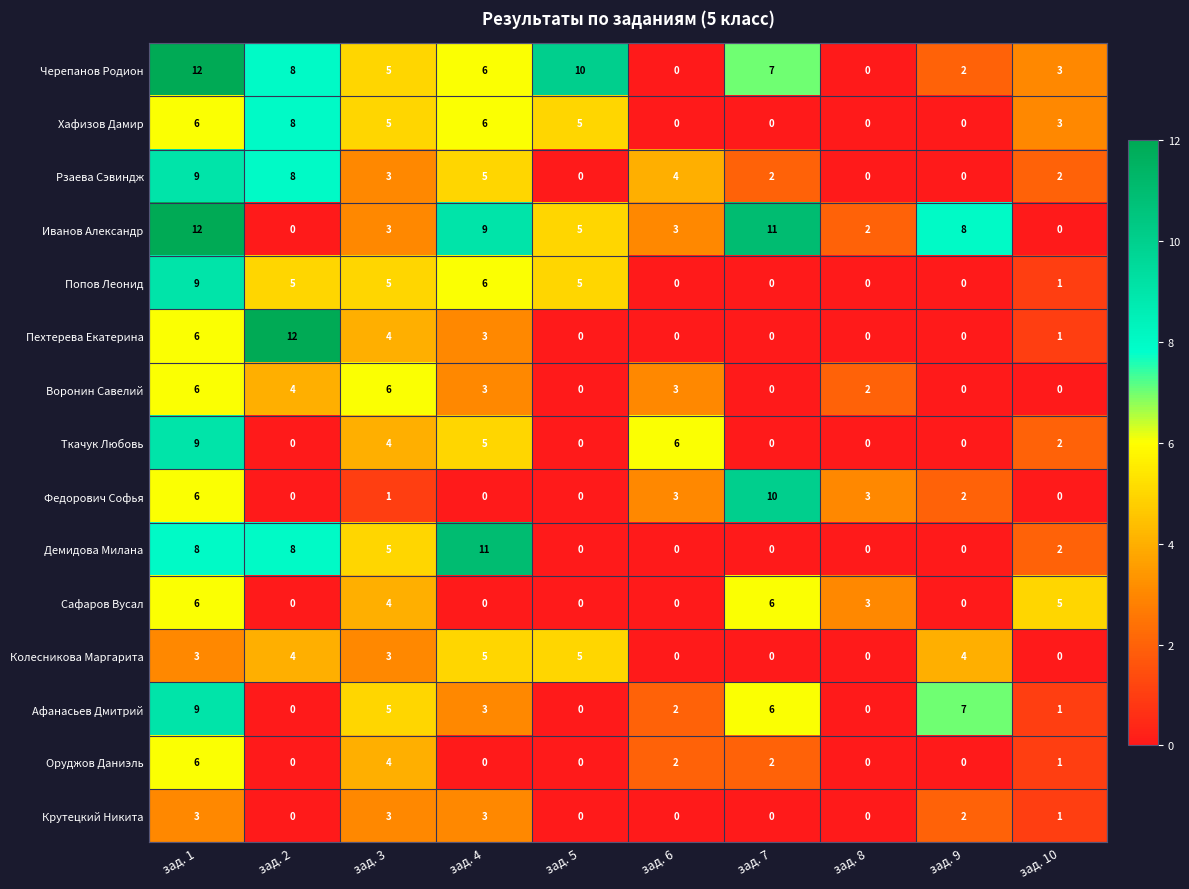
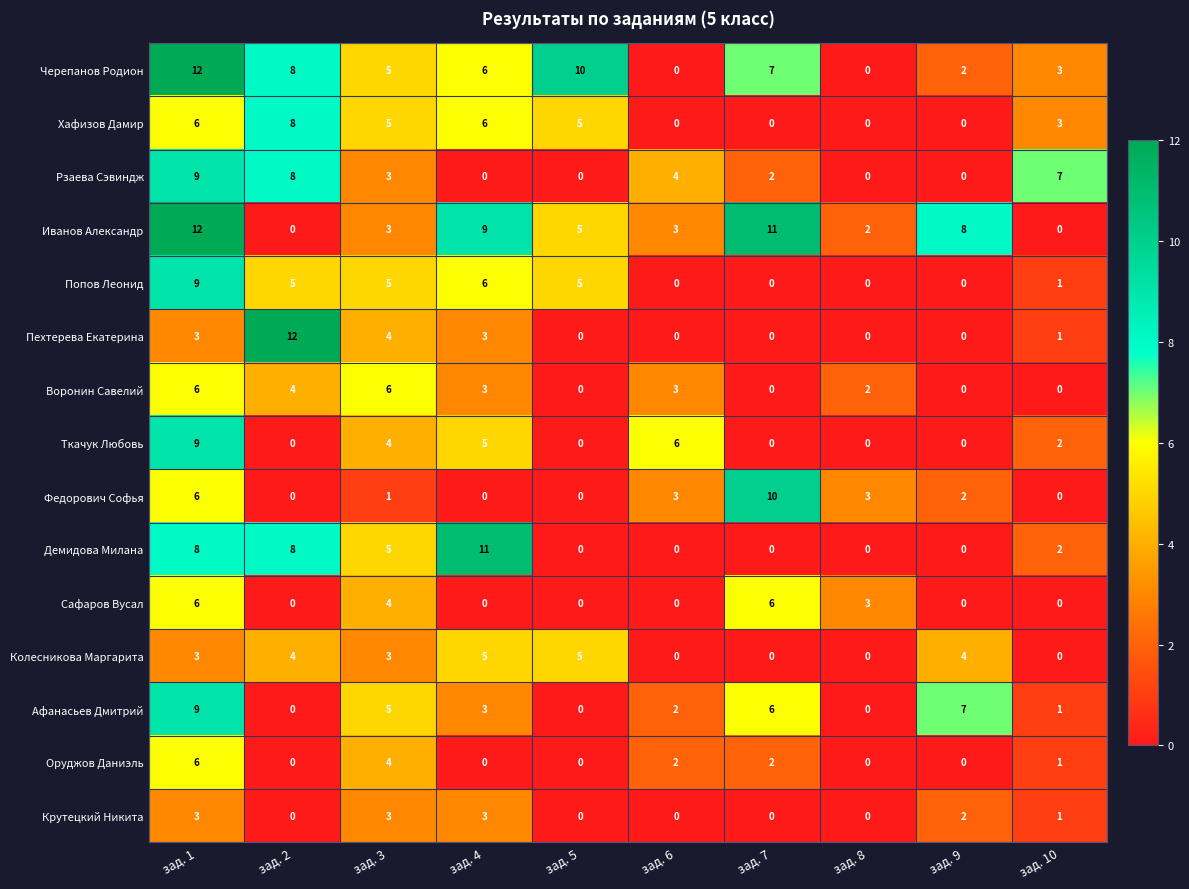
  {
    "Черепанов Родион": {
      "зад. 1": 12,
      "зад. 2": 8,
      "зад. 3": 5,
      "зад. 4": 6,
      "зад. 5": 10,
      "зад. 6": 0,
      "зад. 7": 7,
      "зад. 8": 0,
      "зад. 9": 2,
      "зад. 10": 3
    },
    "Хафизов Дамир": {
      "зад. 1": 6,
      "зад. 2": 8,
      "зад. 3": 5,
      "зад. 4": 6,
      "зад. 5": 5,
      "зад. 6": 0,
      "зад. 7": 0,
      "зад. 8": 0,
      "зад. 9": 0,
      "зад. 10": 3
    },
    "Рзаева Сэвиндж": {
      "зад. 1": 9,
      "зад. 2": 8,
      "зад. 3": 3,
-     "зад. 4": 5,
+     "зад. 4": 0,
      "зад. 5": 0,
      "зад. 6": 4,
      "зад. 7": 2,
      "зад. 8": 0,
      "зад. 9": 0,
-     "зад. 10": 2
+     "зад. 10": 7
    },
    "Иванов Александр": {
      "зад. 1": 12,
      "зад. 2": 0,
      "зад. 3": 3,
      "зад. 4": 9,
      "зад. 5": 5,
      "зад. 6": 3,
      "зад. 7": 11,
      "зад. 8": 2,
      "зад. 9": 8,
      "зад. 10": 0
    },
    "Попов Леонид": {
      "зад. 1": 9,
      "зад. 2": 5,
      "зад. 3": 5,
      "зад. 4": 6,
      "зад. 5": 5,
      "зад. 6": 0,
      "зад. 7": 0,
      "зад. 8": 0,
      "зад. 9": 0,
      "зад. 10": 1
    },
    "Пехтерева Екатерина": {
-     "зад. 1": 6,
+     "зад. 1": 3,
      "зад. 2": 12,
      "зад. 3": 4,
      "зад. 4": 3,
      "зад. 5": 0,
      "зад. 6": 0,
      "зад. 7": 0,
      "зад. 8": 0,
      "зад. 9": 0,
      "зад. 10": 1
    },
    "Воронин Савелий": {
      "зад. 1": 6,
      "зад. 2": 4,
      "зад. 3": 6,
      "зад. 4": 3,
      "зад. 5": 0,
      "зад. 6": 3,
      "зад. 7": 0,
      "зад. 8": 2,
      "зад. 9": 0,
      "зад. 10": 0
    },
    "Ткачук Любовь": {
      "зад. 1": 9,
      "зад. 2": 0,
      "зад. 3": 4,
      "зад. 4": 5,
      "зад. 5": 0,
      "зад. 6": 6,
      "зад. 7": 0,
      "зад. 8": 0,
      "зад. 9": 0,
      "зад. 10": 2
    },
    "Федорович Софья": {
      "зад. 1": 6,
      "зад. 2": 0,
      "зад. 3": 1,
      "зад. 4": 0,
      "зад. 5": 0,
      "зад. 6": 3,
      "зад. 7": 10,
      "зад. 8": 3,
      "зад. 9": 2,
      "зад. 10": 0
    },
    "Демидова Милана": {
      "зад. 1": 8,
      "зад. 2": 8,
      "зад. 3": 5,
      "зад. 4": 11,
      "зад. 5": 0,
      "зад. 6": 0,
      "зад. 7": 0,
      "зад. 8": 0,
      "зад. 9": 0,
      "зад. 10": 2
    },
    "Сафаров Вусал": {
      "зад. 1": 6,
      "зад. 2": 0,
      "зад. 3": 4,
      "зад. 4": 0,
      "зад. 5": 0,
      "зад. 6": 0,
      "зад. 7": 6,
      "зад. 8": 3,
      "зад. 9": 0,
-     "зад. 10": 5
+     "зад. 10": 0
    },
    "Колесникова Маргарита": {
      "зад. 1": 3,
      "зад. 2": 4,
      "зад. 3": 3,
      "зад. 4": 5,
      "зад. 5": 5,
      "зад. 6": 0,
      "зад. 7": 0,
      "зад. 8": 0,
      "зад. 9": 4,
      "зад. 10": 0
    },
    "Афанасьев Дмитрий": {
      "зад. 1": 9,
      "зад. 2": 0,
      "зад. 3": 5,
      "зад. 4": 3,
      "зад. 5": 0,
      "зад. 6": 2,
      "зад. 7": 6,
      "зад. 8": 0,
      "зад. 9": 7,
      "зад. 10": 1
    },
    "Оруджов Даниэль": {
      "зад. 1": 6,
      "зад. 2": 0,
      "зад. 3": 4,
      "зад. 4": 0,
      "зад. 5": 0,
      "зад. 6": 2,
      "зад. 7": 2,
      "зад. 8": 0,
      "зад. 9": 0,
      "зад. 10": 1
    },
    "Крутецкий Никита": {
      "зад. 1": 3,
      "зад. 2": 0,
      "зад. 3": 3,
      "зад. 4": 3,
      "зад. 5": 0,
      "зад. 6": 0,
      "зад. 7": 0,
      "зад. 8": 0,
      "зад. 9": 2,
      "зад. 10": 1
    }
  }
